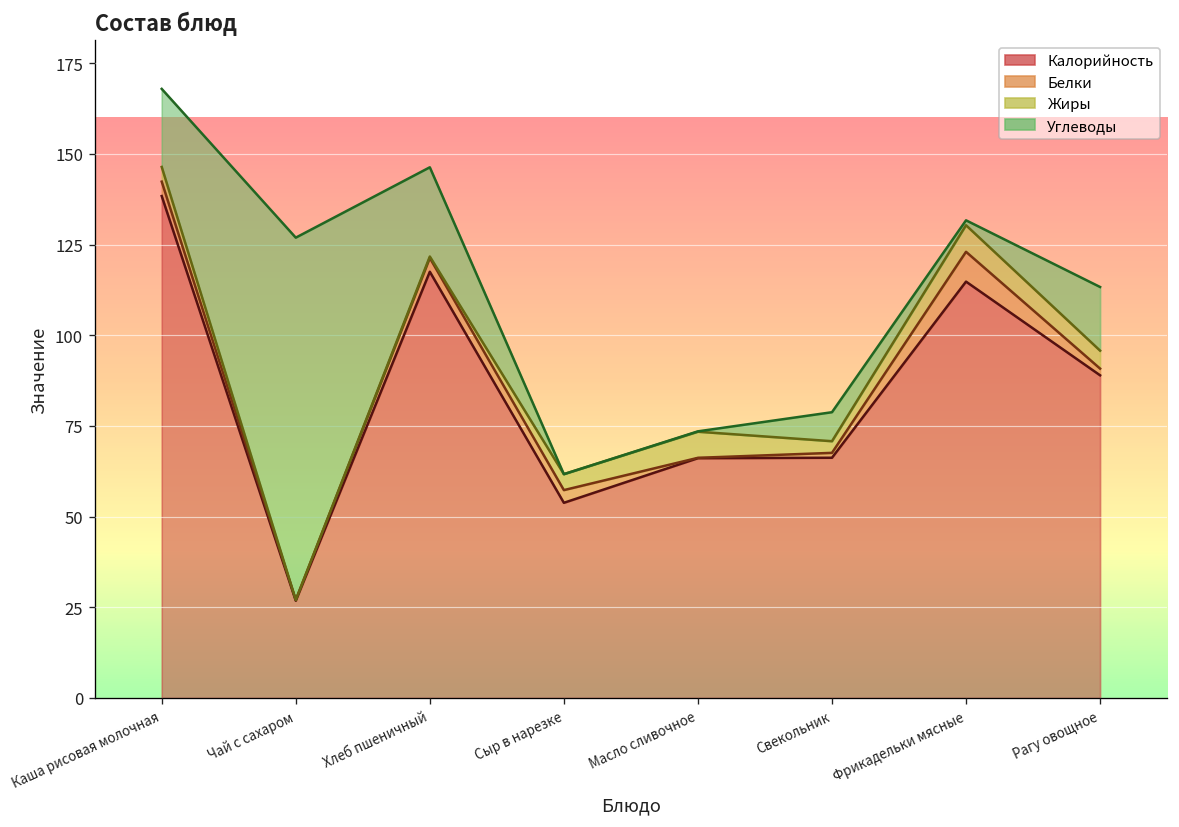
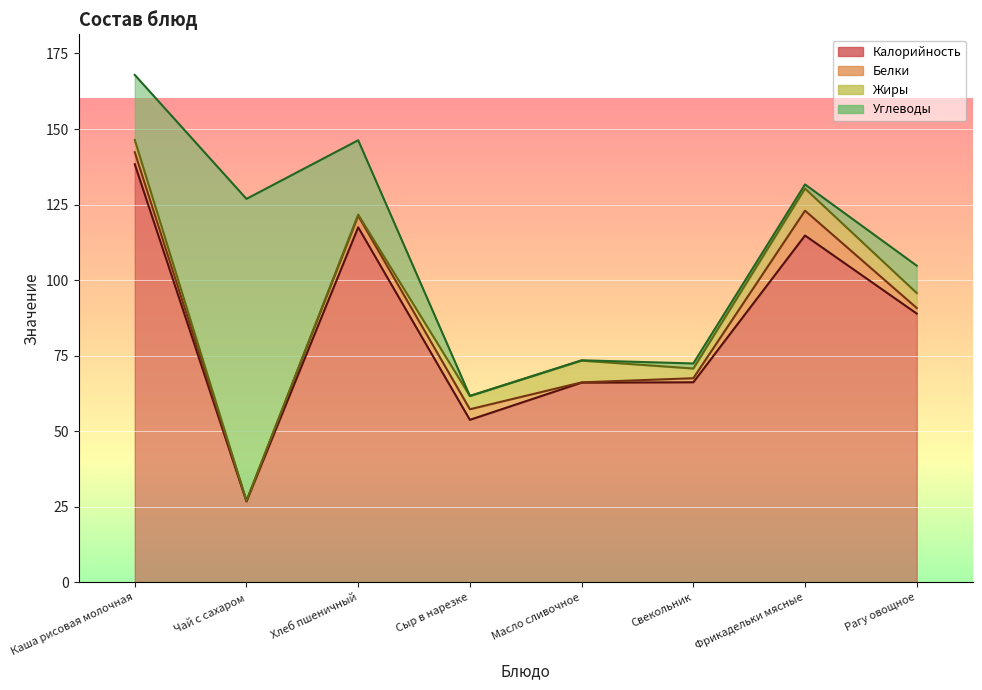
  {
    "Углеводы": {
      "Каша рисовая молочная": 22,
      "Чай с сахаром": 100,
      "Хлеб пшеничный": 25,
-     "Свекольник": 8,
+     "Свекольник": 2,
      "Фрикадельки мясные": 1,
-     "Рагу овощное": 18
+     "Рагу овощное": 9
    }
  }
